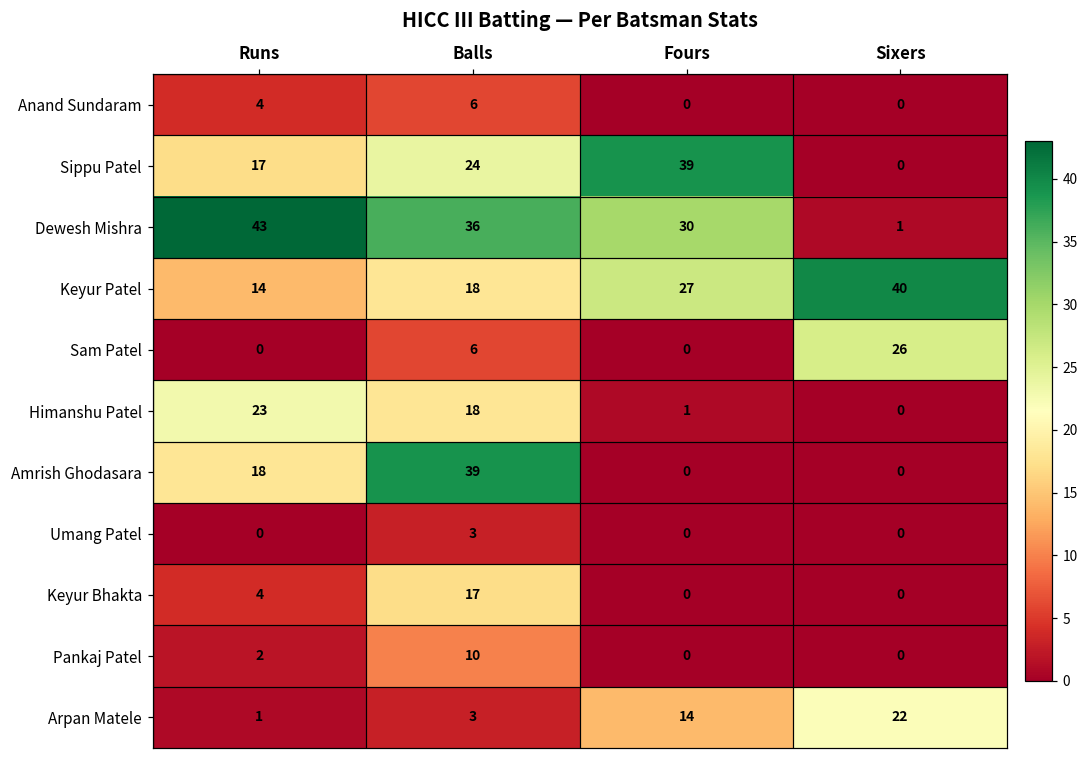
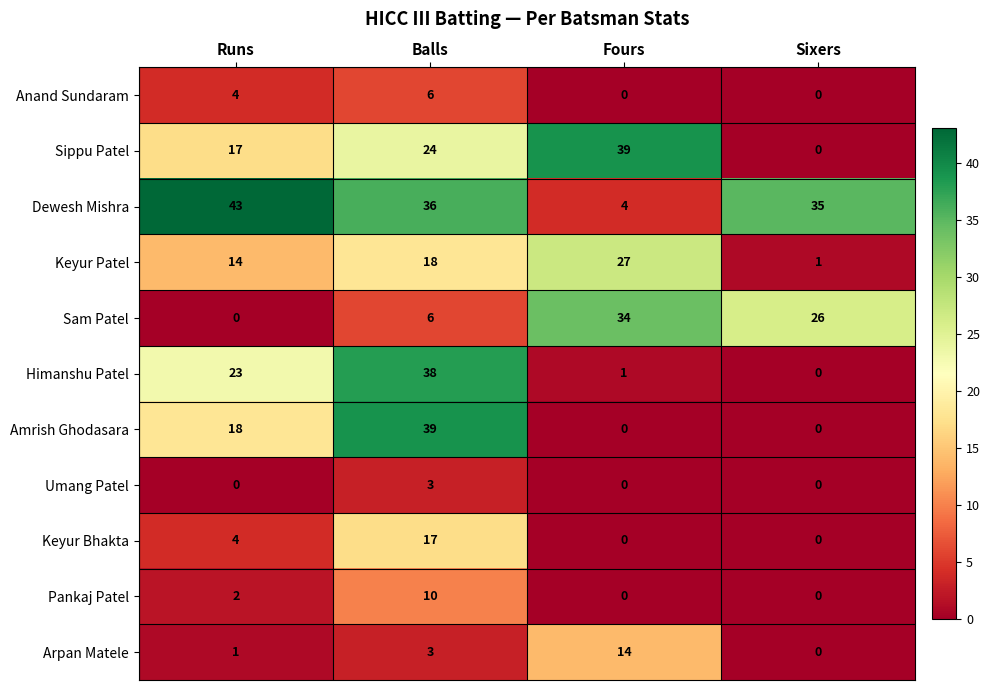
  {
    "Anand Sundaram": {
      "Runs": 4,
      "Balls": 6,
      "Fours": 0,
      "Sixers": 0
    },
    "Sippu Patel": {
      "Runs": 17,
      "Balls": 24,
      "Fours": 39,
      "Sixers": 0
    },
    "Dewesh Mishra": {
      "Runs": 43,
      "Balls": 36,
-     "Fours": 30,
-     "Sixers": 1
+     "Fours": 4,
+     "Sixers": 35
    },
    "Keyur Patel": {
      "Runs": 14,
      "Balls": 18,
      "Fours": 27,
-     "Sixers": 40
+     "Sixers": 1
    },
    "Sam Patel": {
      "Runs": 0,
      "Balls": 6,
-     "Fours": 0,
+     "Fours": 34,
      "Sixers": 26
    },
    "Himanshu Patel": {
      "Runs": 23,
-     "Balls": 18,
+     "Balls": 38,
      "Fours": 1,
      "Sixers": 0
    },
    "Amrish Ghodasara": {
      "Runs": 18,
      "Balls": 39,
      "Fours": 0,
      "Sixers": 0
    },
    "Umang Patel": {
      "Runs": 0,
      "Balls": 3,
      "Fours": 0,
      "Sixers": 0
    },
    "Keyur Bhakta": {
      "Runs": 4,
      "Balls": 17,
      "Fours": 0,
      "Sixers": 0
    },
    "Pankaj Patel": {
      "Runs": 2,
      "Balls": 10,
      "Fours": 0,
      "Sixers": 0
    },
    "Arpan Matele": {
      "Runs": 1,
      "Balls": 3,
      "Fours": 14,
-     "Sixers": 22
+     "Sixers": 0
    }
  }
